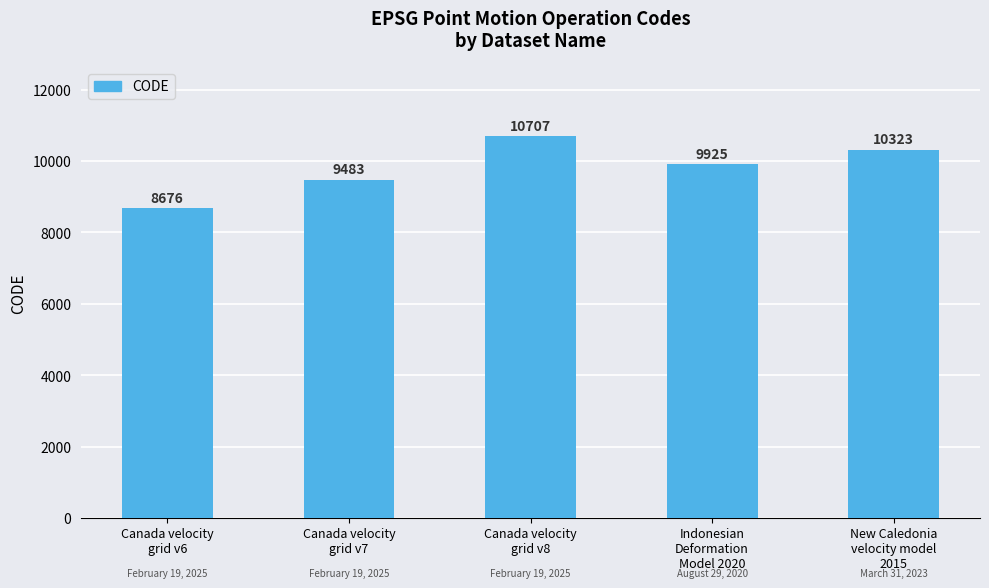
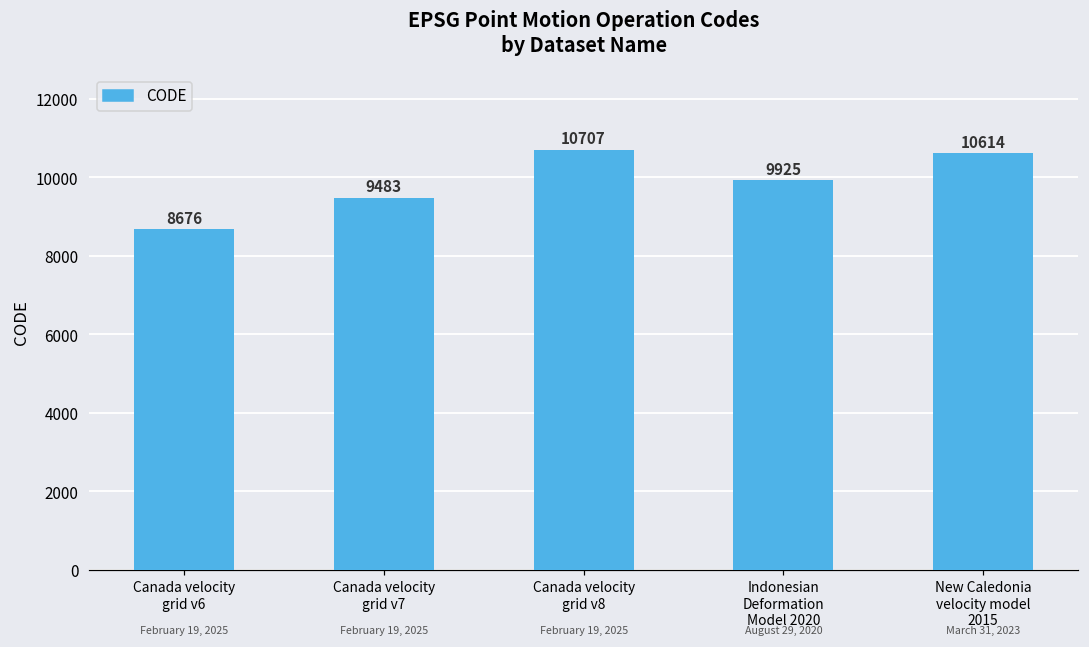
  {
    "Canada velocity grid v6": 8676,
    "Canada velocity grid v7": 9483,
    "Canada velocity grid v8": 10707,
    "Indonesian Deformation Model 2020": 9925,
-   "New Caledonia velocity model 2015": 10323
+   "New Caledonia velocity model 2015": 10614
  }
